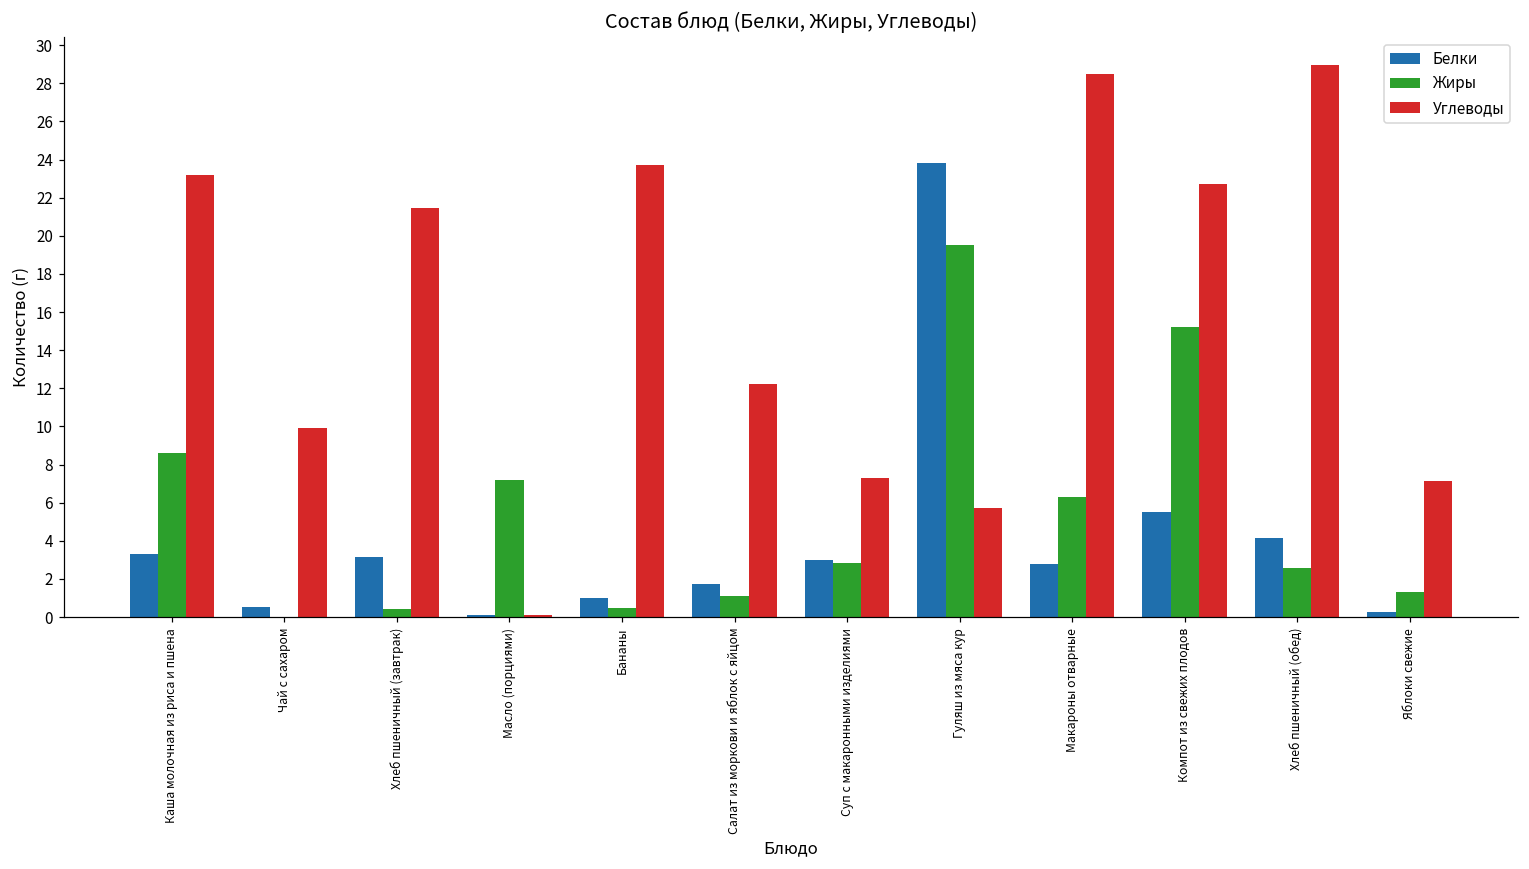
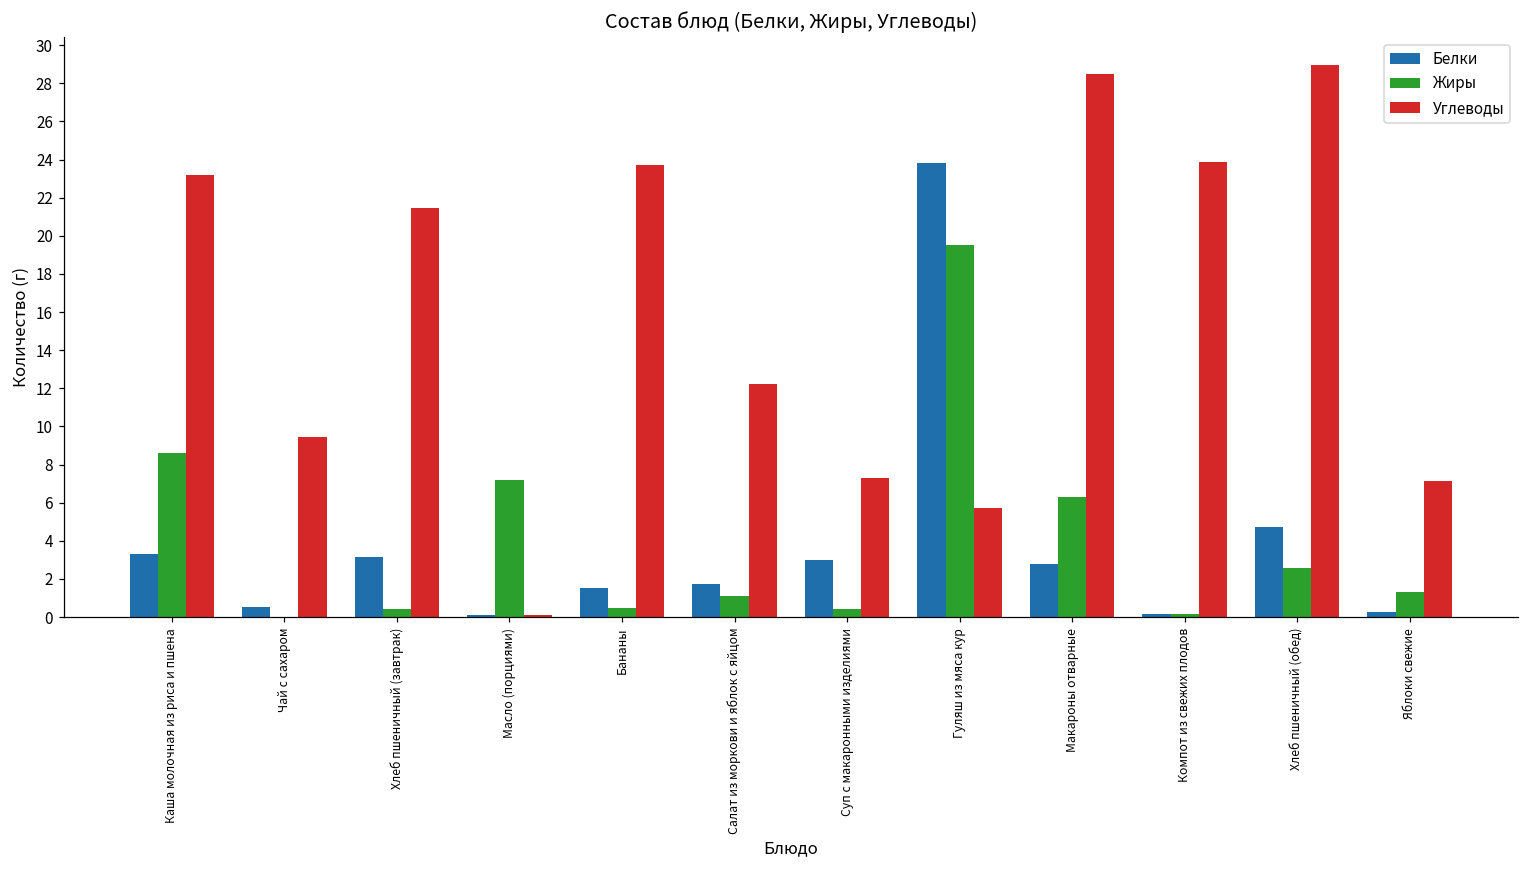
  {
    "Белки": {
      "Каша молочная из риса и пшена": 3.3,
      "Чай с сахаром": 0.5,
      "Хлеб пшеничный (завтрак)": 3.2,
-     "Бананы": 1.0,
+     "Бананы": 1.5,
      "Салат из моркови и яблок с яйцом": 1.7,
      "Суп с макаронными изделиями": 3.0,
      "Гуляш из мяса кур": 23.8,
      "Макароны отварные": 2.8,
-     "Компот из свежих плодов": 5.5,
-     "Хлеб пшеничный (обед)": 4.2,
+     "Компот из свежих плодов": 0.2,
+     "Хлеб пшеничный (обед)": 4.7,
      "Яблоки свежие": 0.3
    },
    "Жиры": {
      "Каша молочная из риса и пшена": 8.6,
      "Чай с сахаром": 0.0,
      "Хлеб пшеничный (завтрак)": 0.4,
      "Масло (порциями)": 7.2,
      "Бананы": 0.5,
      "Салат из моркови и яблок с яйцом": 1.1,
-     "Суп с макаронными изделиями": 2.8,
+     "Суп с макаронными изделиями": 0.4,
      "Гуляш из мяса кур": 19.5,
      "Макароны отварные": 6.3,
-     "Компот из свежих плодов": 15.2,
+     "Компот из свежих плодов": 0.2,
      "Хлеб пшеничный (обед)": 2.6,
      "Яблоки свежие": 1.3
    },
    "Углеводы": {
      "Каша молочная из риса и пшена": 23.2,
-     "Чай с сахаром": 9.9,
+     "Чай с сахаром": 9.5,
      "Хлеб пшеничный (завтрак)": 21.4,
      "Бананы": 23.7,
      "Салат из моркови и яблок с яйцом": 12.2,
      "Суп с макаронными изделиями": 7.3,
      "Гуляш из мяса кур": 5.7,
      "Макароны отварные": 28.5,
-     "Компот из свежих плодов": 22.7,
+     "Компот из свежих плодов": 23.9,
      "Хлеб пшеничный (обед)": 29.0,
      "Яблоки свежие": 7.2
    }
  }
